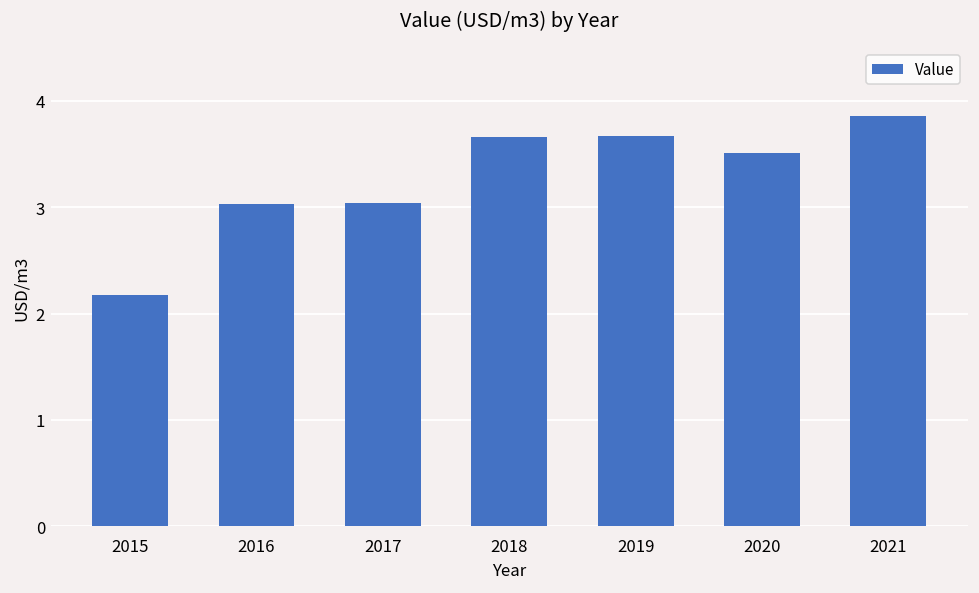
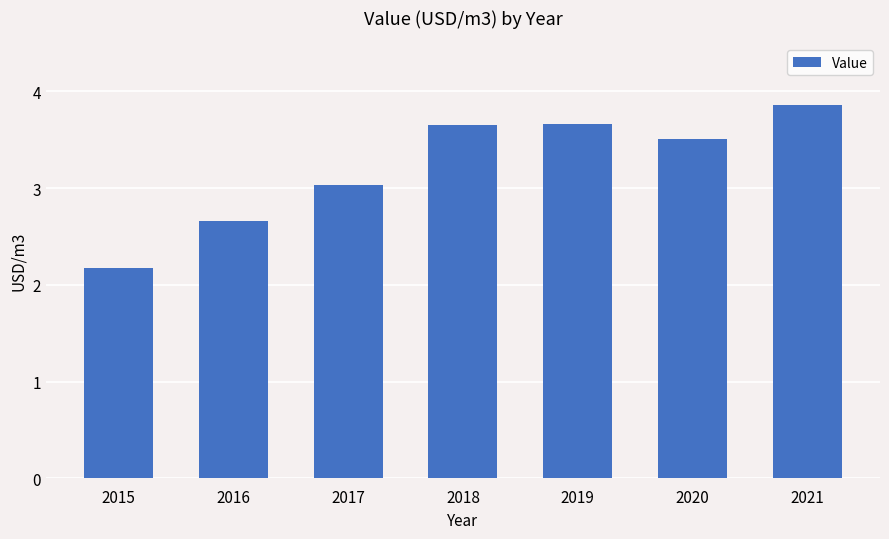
  {
    "2015": 2.2,
-   "2016": 3.0,
+   "2016": 2.7,
    "2017": 3.0,
    "2018": 3.7,
    "2019": 3.7,
    "2020": 3.5,
    "2021": 3.9
  }
